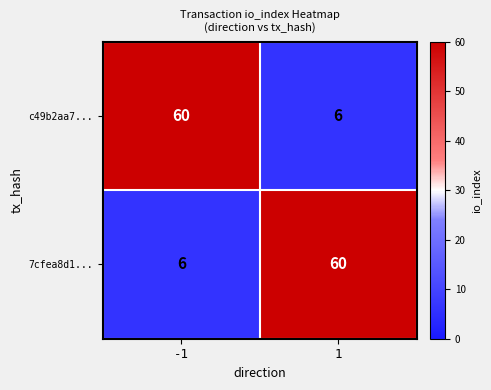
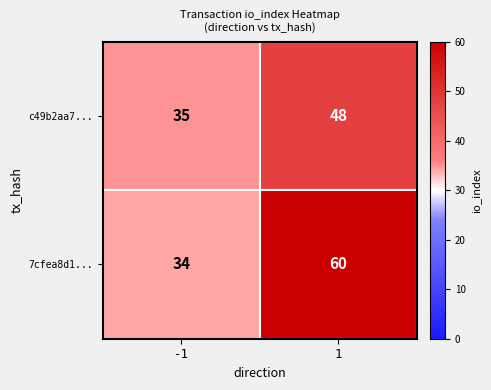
  {
    "c49b2aa7...": {
-     "-1": 60,
-     "1": 6
+     "-1": 35,
+     "1": 48
    },
    "7cfea8d1...": {
-     "-1": 6,
+     "-1": 34,
      "1": 60
    }
  }
